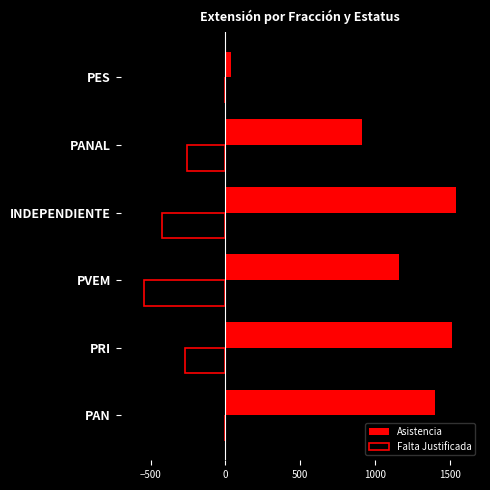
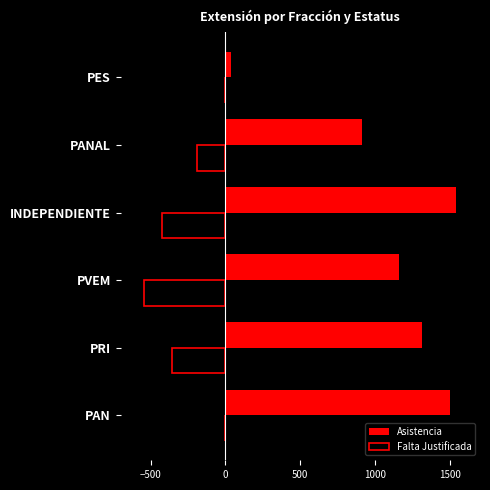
  {
    "Asistencia": {
      "PES": 40,
      "PANAL": 910,
      "INDEPENDIENTE": 1540,
      "PVEM": 1160,
-     "PRI": 1520,
-     "PAN": 1400
+     "PRI": 1310,
+     "PAN": 1500
    },
    "Falta Justificada": {
      "PES": 0,
-     "PANAL": -260,
+     "PANAL": -190,
      "INDEPENDIENTE": -430,
      "PVEM": -550,
-     "PRI": -270,
+     "PRI": -350,
      "PAN": 0
    }
  }
